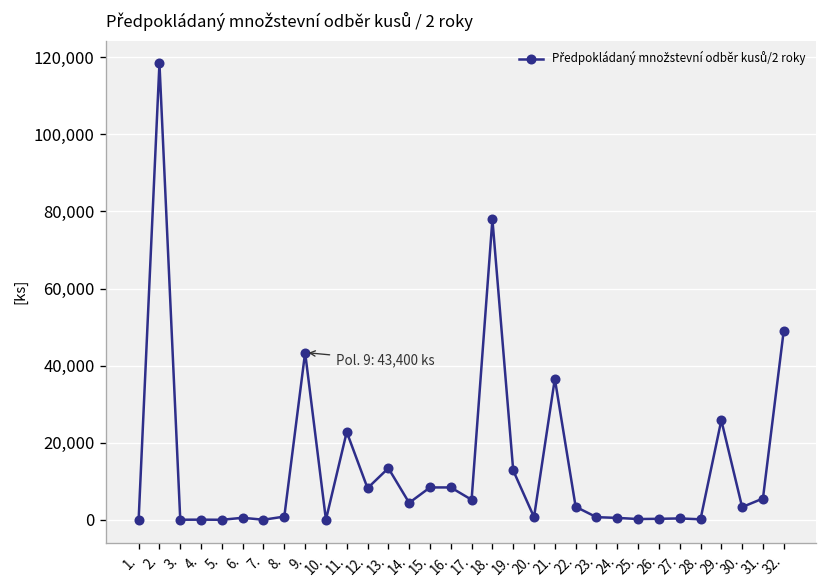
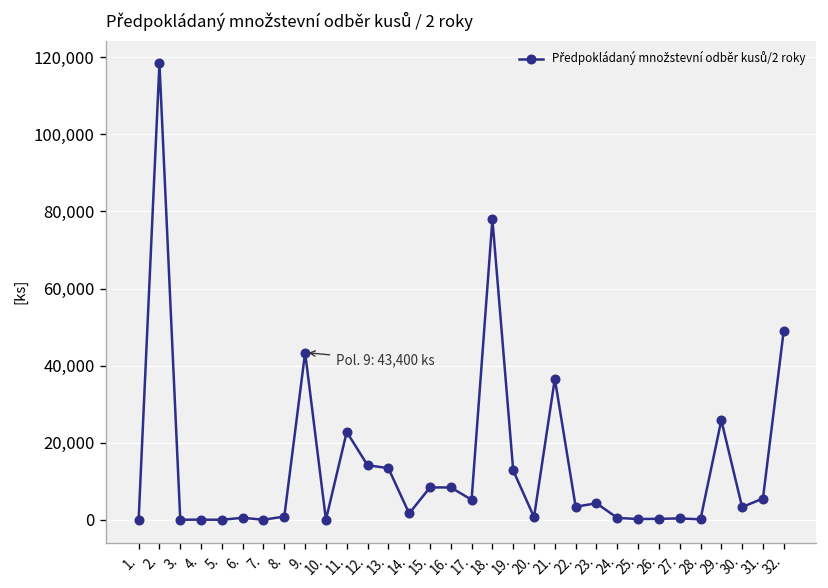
  {
    "1.": "0",
    "2.": "118,000",
    "3.": "0",
    "4.": "0",
    "5.": "0",
    "6.": "1,000",
    "7.": "0",
    "8.": "1,000",
    "10.": "0",
    "11.": "23,000",
-   "12.": "8,000",
+   "12.": "14,000",
    "13.": "13,000",
-   "14.": "4,000",
+   "14.": "2,000",
    "15.": "8,000",
    "16.": "8,000",
    "17.": "5,000",
    "18.": "78,000",
    "19.": "13,000",
    "20.": "1,000",
    "21.": "37,000",
    "22.": "3,000",
-   "23.": "1,000",
+   "23.": "4,000",
    "24.": "1,000",
    "25.": "0",
    "26.": "0",
    "27.": "0",
    "28.": "0",
    "29.": "26,000",
    "30.": "3,000",
    "31.": "6,000",
    "32.": "49,000"
  }
